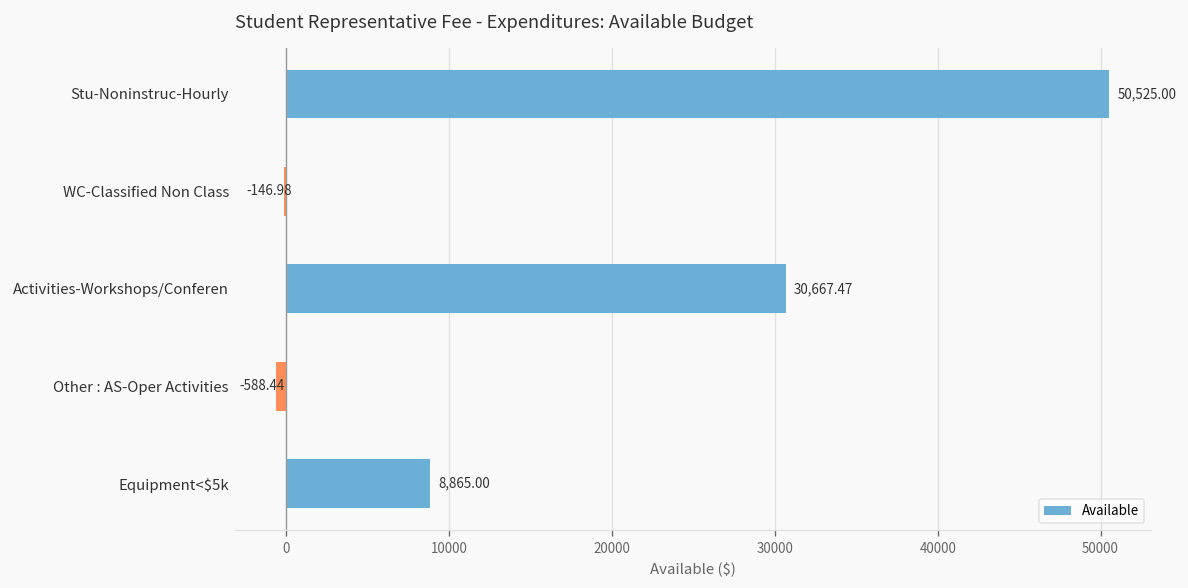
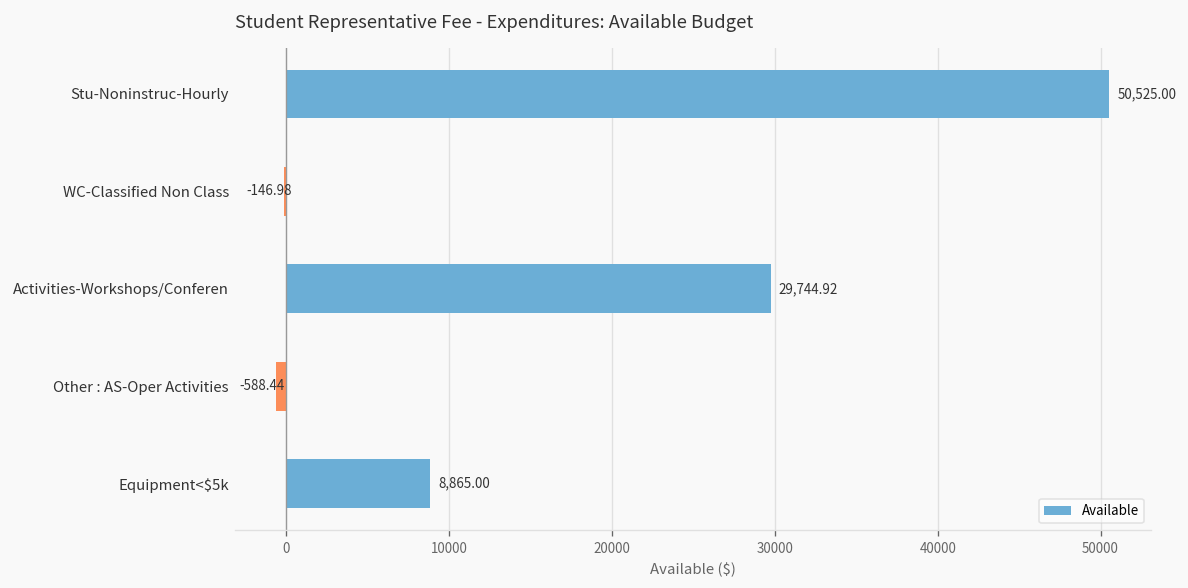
  {
    "Stu-Noninstruc-Hourly": "50,525.00",
    "WC-Classified Non Class": "-146.98",
-   "Activities-Workshops/Conferen": "30,667.47",
+   "Activities-Workshops/Conferen": "29,744.92",
    "Other : AS-Oper Activities": "-588.44",
    "Equipment<$5k": "8,865.00"
  }
